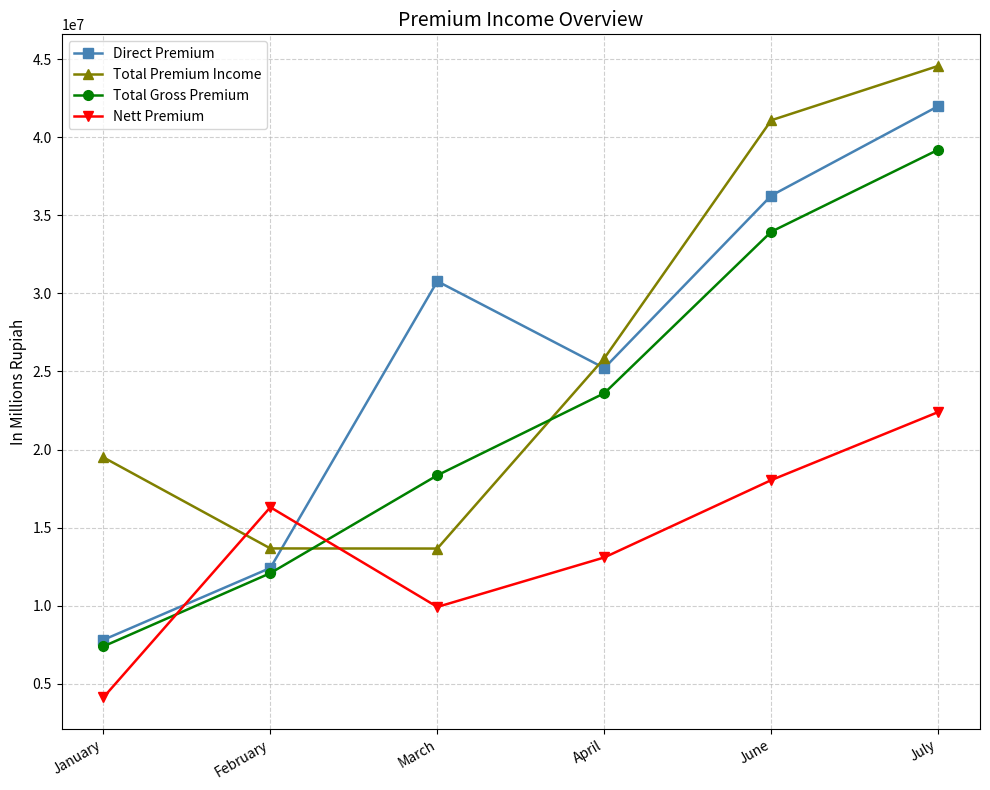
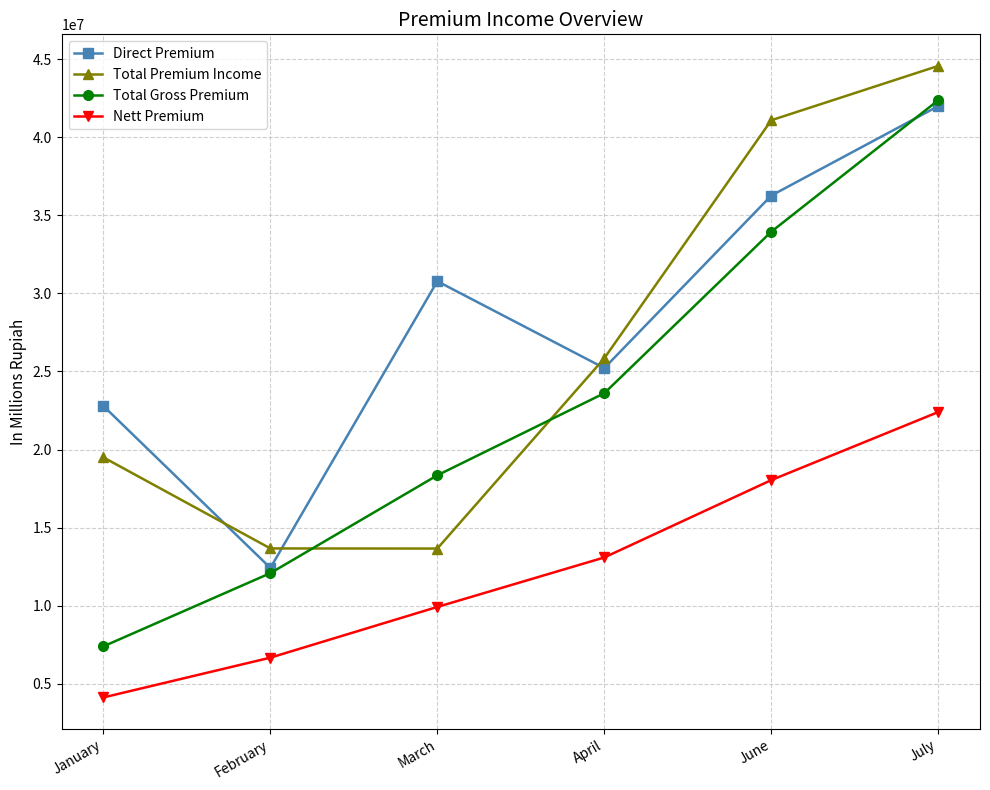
  {
    "Direct Premium": {
-     "January": 7800000,
+     "January": 22800000,
      "February": 12400000,
      "March": 30800000,
      "April": 25200000,
      "June": 36300000,
      "July": 42000000
    },
    "Total Premium Income": {
      "January": 19500000,
      "February": 13700000,
      "March": 13700000,
      "April": 25800000,
      "June": 41100000,
      "July": 44600000
    },
    "Total Gross Premium": {
      "January": 7400000,
      "February": 12100000,
      "March": 18400000,
      "April": 23600000,
      "June": 33900000,
-     "July": 39200000
+     "July": 42400000
    },
    "Nett Premium": {
      "January": 4100000,
-     "February": 16300000,
+     "February": 6700000,
      "March": 9900000,
      "April": 13100000,
      "June": 18000000,
      "July": 22400000
    }
  }
